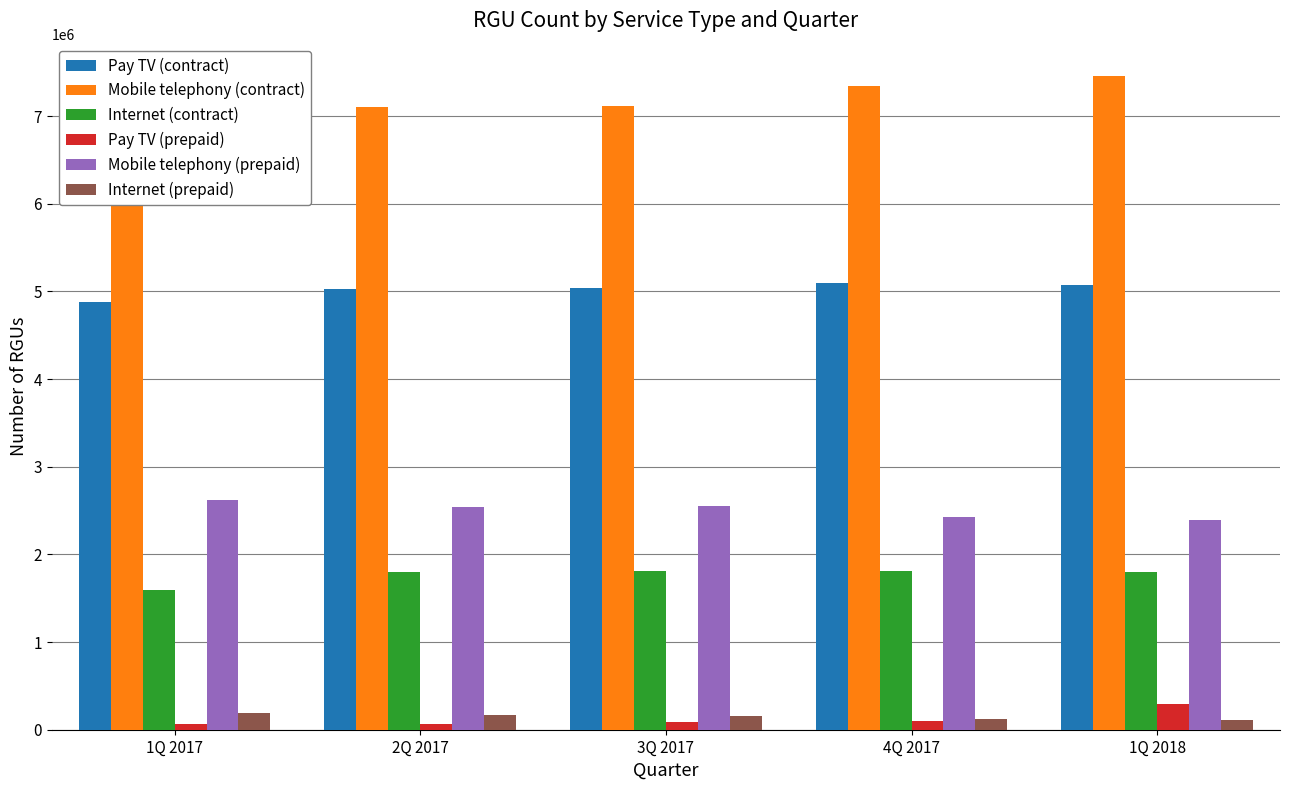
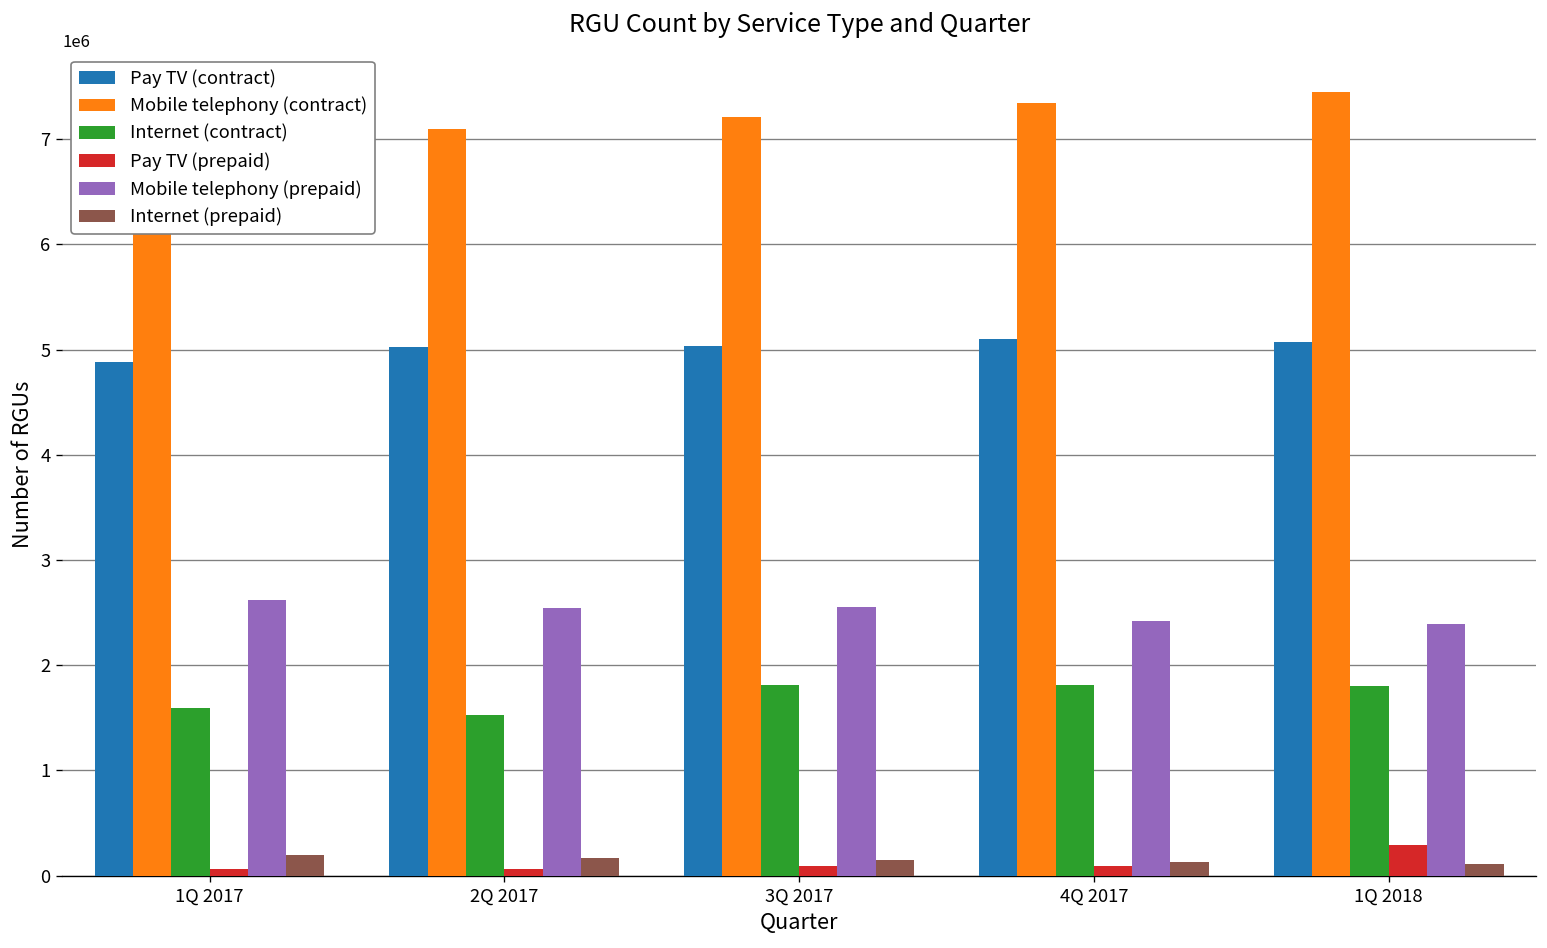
  {
    "Pay TV (contract)": {
      "1Q 2017": 4900000,
      "2Q 2017": 5000000,
      "3Q 2017": 5000000,
      "4Q 2017": 5100000,
      "1Q 2018": 5100000
    },
    "Mobile telephony (contract)": {
      "2Q 2017": 7100000,
-     "3Q 2017": 7100000,
+     "3Q 2017": 7200000,
      "4Q 2017": 7300000,
      "1Q 2018": 7500000
    },
    "Internet (contract)": {
      "1Q 2017": 1600000,
-     "2Q 2017": 1800000,
+     "2Q 2017": 1500000,
      "3Q 2017": 1800000,
      "4Q 2017": 1800000,
      "1Q 2018": 1800000
    },
    "Pay TV (prepaid)": {
      "1Q 2017": 100000,
      "2Q 2017": 100000,
      "3Q 2017": 100000,
      "4Q 2017": 100000,
      "1Q 2018": 300000
    },
    "Mobile telephony (prepaid)": {
      "1Q 2017": 2600000,
      "2Q 2017": 2500000,
      "3Q 2017": 2600000,
      "4Q 2017": 2400000,
      "1Q 2018": 2400000
    },
    "Internet (prepaid)": {
      "1Q 2017": 200000,
      "2Q 2017": 200000,
      "3Q 2017": 200000,
      "4Q 2017": 100000,
      "1Q 2018": 100000
    }
  }
